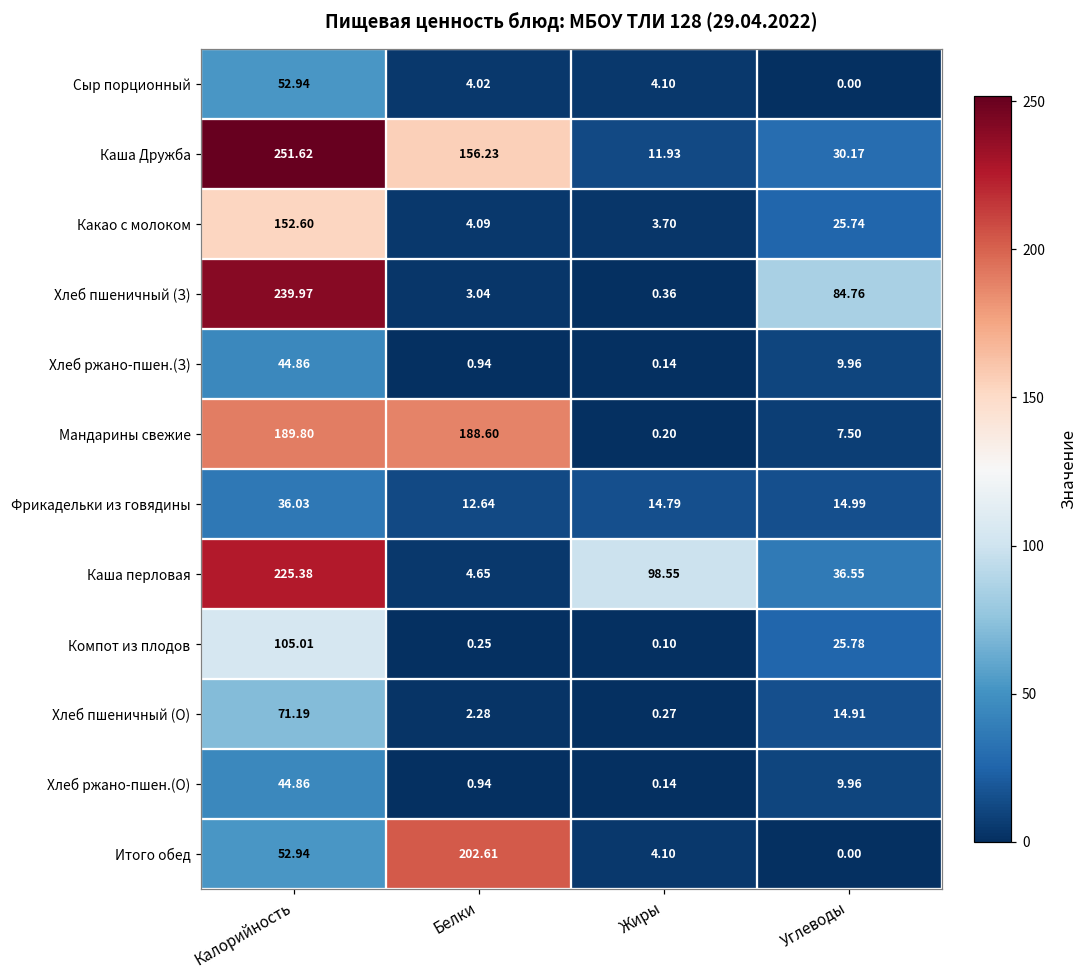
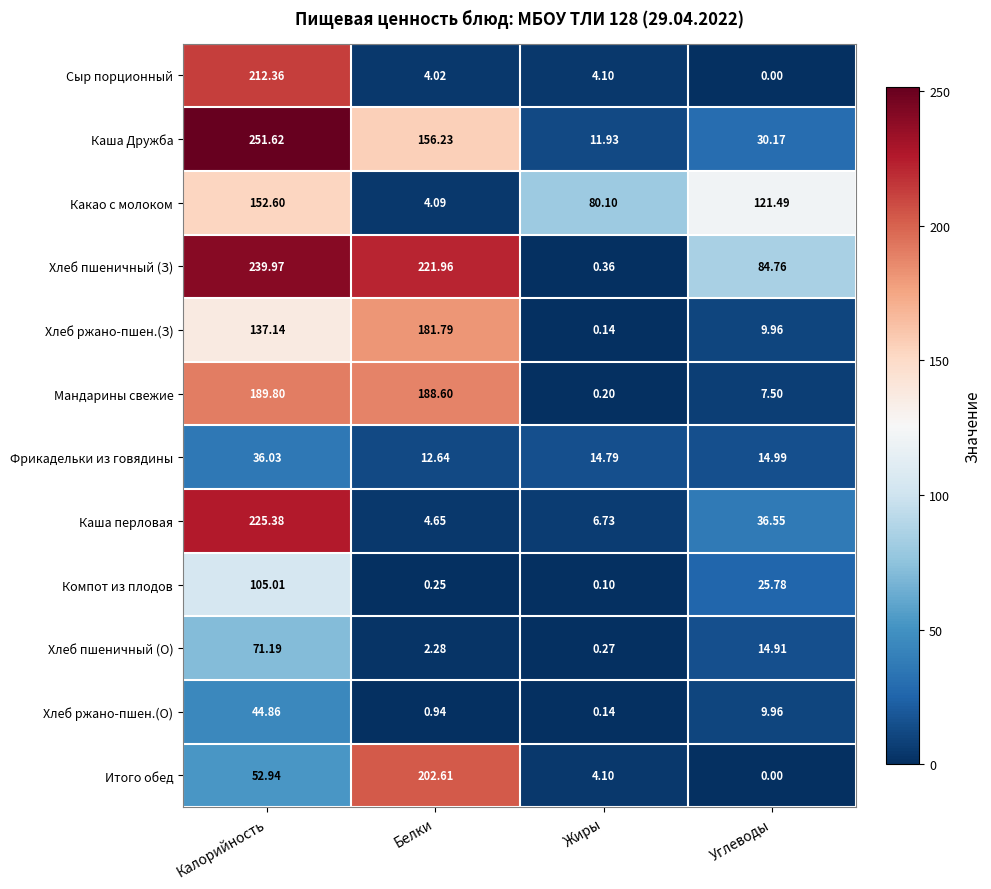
  {
    "Сыр порционный": {
-     "Калорийность": 52.94,
+     "Калорийность": 212.36,
      "Белки": 4.02,
      "Жиры": 4.10,
      "Углеводы": 0.00
    },
    "Каша Дружба": {
      "Калорийность": 251.62,
      "Белки": 156.23,
      "Жиры": 11.93,
      "Углеводы": 30.17
    },
    "Какао с молоком": {
      "Калорийность": 152.60,
      "Белки": 4.09,
-     "Жиры": 3.70,
-     "Углеводы": 25.74
+     "Жиры": 80.10,
+     "Углеводы": 121.49
    },
    "Хлеб пшеничный (З)": {
      "Калорийность": 239.97,
-     "Белки": 3.04,
+     "Белки": 221.96,
      "Жиры": 0.36,
      "Углеводы": 84.76
    },
    "Хлеб ржано-пшен.(З)": {
-     "Калорийность": 44.86,
-     "Белки": 0.94,
+     "Калорийность": 137.14,
+     "Белки": 181.79,
      "Жиры": 0.14,
      "Углеводы": 9.96
    },
    "Мандарины свежие": {
      "Калорийность": 189.80,
      "Белки": 188.60,
      "Жиры": 0.20,
      "Углеводы": 7.50
    },
    "Фрикадельки из говядины": {
      "Калорийность": 36.03,
      "Белки": 12.64,
      "Жиры": 14.79,
      "Углеводы": 14.99
    },
    "Каша перловая": {
      "Калорийность": 225.38,
      "Белки": 4.65,
-     "Жиры": 98.55,
+     "Жиры": 6.73,
      "Углеводы": 36.55
    },
    "Компот из плодов": {
      "Калорийность": 105.01,
      "Белки": 0.25,
      "Жиры": 0.10,
      "Углеводы": 25.78
    },
    "Хлеб пшеничный (О)": {
      "Калорийность": 71.19,
      "Белки": 2.28,
      "Жиры": 0.27,
      "Углеводы": 14.91
    },
    "Хлеб ржано-пшен.(О)": {
      "Калорийность": 44.86,
      "Белки": 0.94,
      "Жиры": 0.14,
      "Углеводы": 9.96
    },
    "Итого обед": {
      "Калорийность": 52.94,
      "Белки": 202.61,
      "Жиры": 4.10,
      "Углеводы": 0.00
    }
  }
